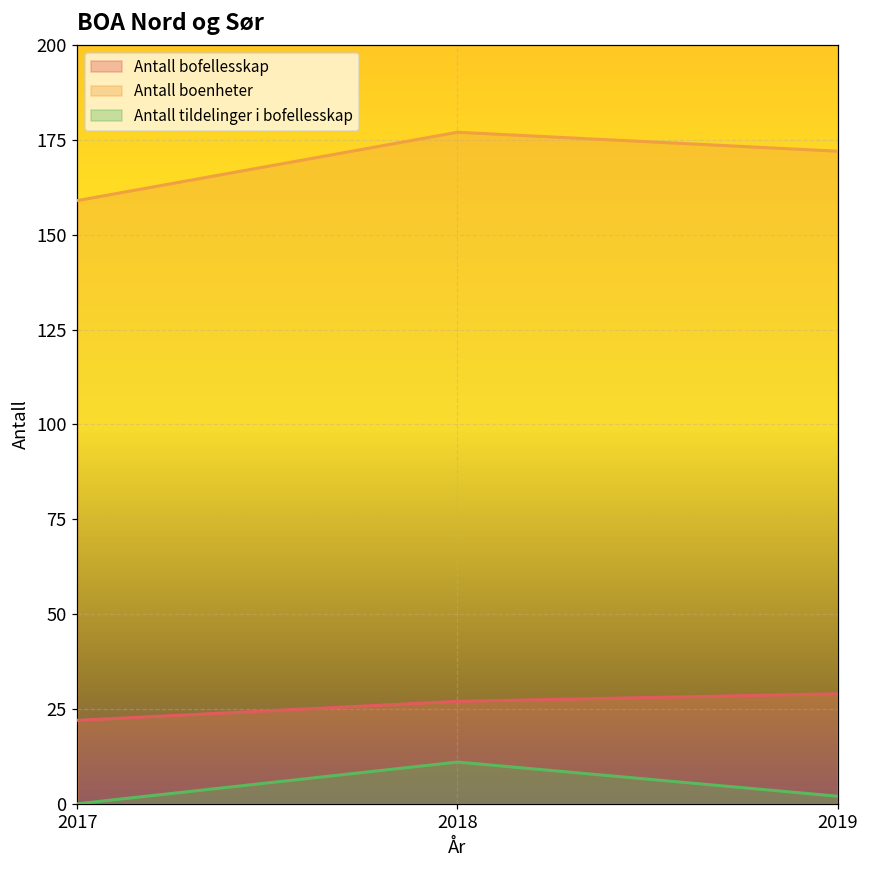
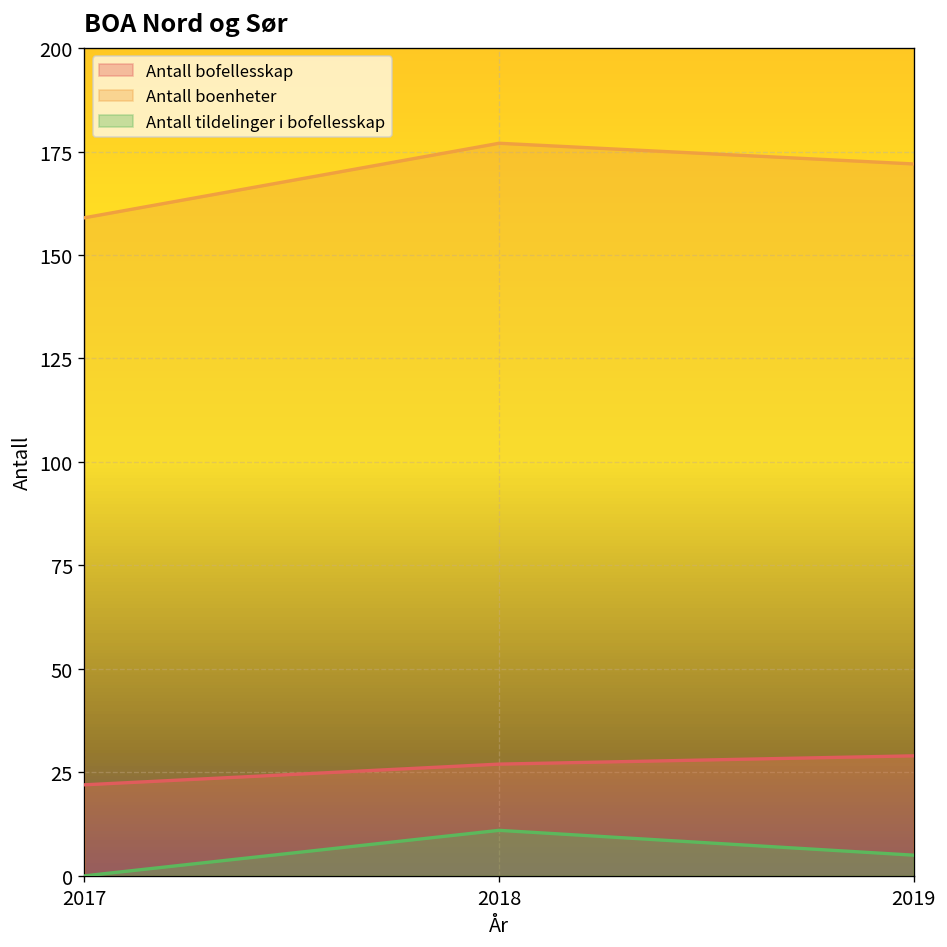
  {
    "Antall tildelinger i bofellesskap": {
      "2017": 0,
      "2018": 11,
-     "2019": 2
+     "2019": 5
    }
  }
